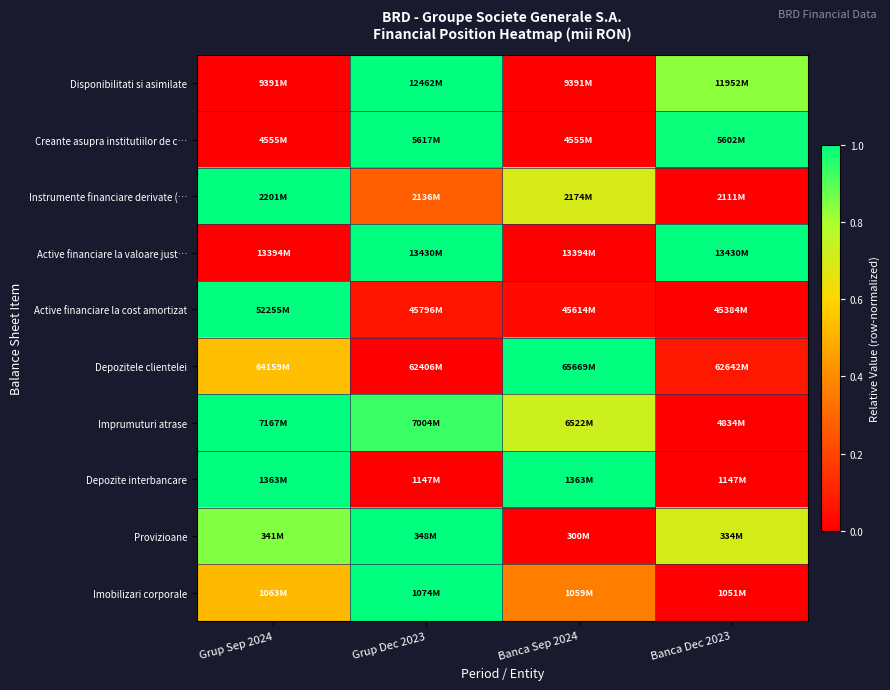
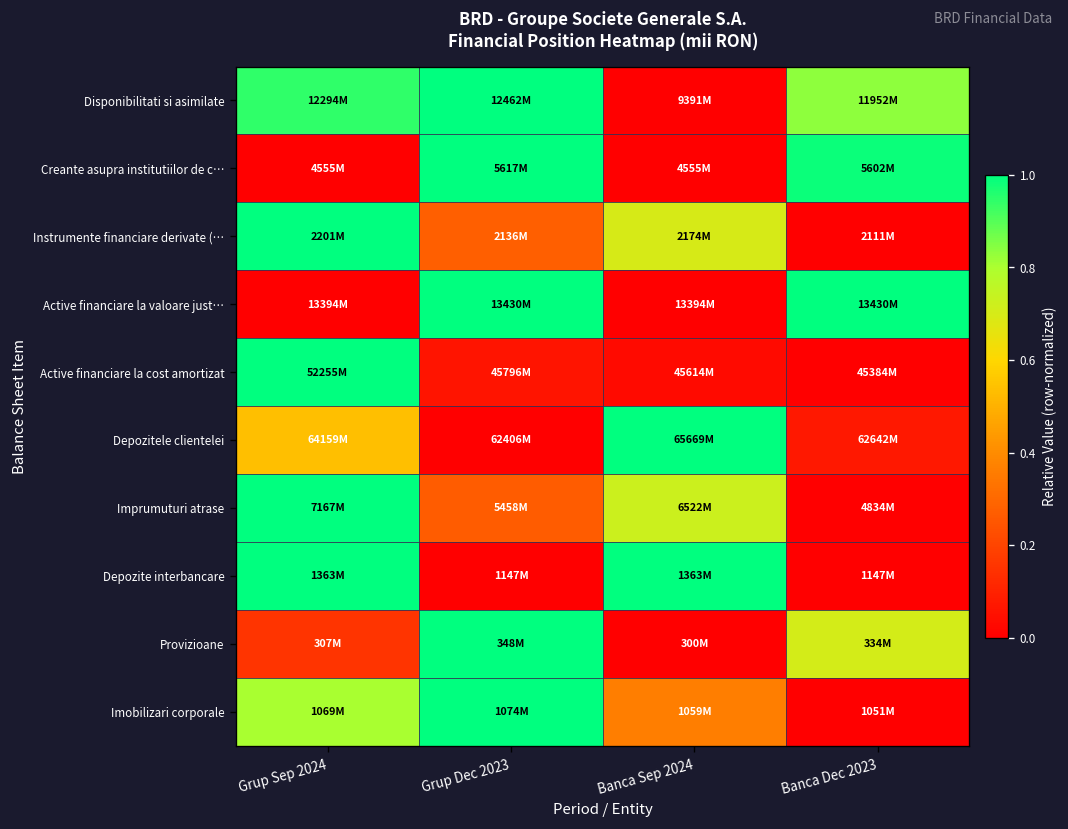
  {
    "Disponibilitati si asimilate": {
-     "Grup Sep 2024": "9391M",
+     "Grup Sep 2024": "12294M",
      "Grup Dec 2023": "12462M",
      "Banca Sep 2024": "9391M",
      "Banca Dec 2023": "11952M"
    },
    "Creante asupra institutiilor de c…": {
      "Grup Sep 2024": "4555M",
      "Grup Dec 2023": "5617M",
      "Banca Sep 2024": "4555M",
      "Banca Dec 2023": "5602M"
    },
    "Instrumente financiare derivate (…": {
      "Grup Sep 2024": "2201M",
      "Grup Dec 2023": "2136M",
      "Banca Sep 2024": "2174M",
      "Banca Dec 2023": "2111M"
    },
    "Active financiare la valoare just…": {
      "Grup Sep 2024": "13394M",
      "Grup Dec 2023": "13430M",
      "Banca Sep 2024": "13394M",
      "Banca Dec 2023": "13430M"
    },
    "Active financiare la cost amortizat": {
      "Grup Sep 2024": "52255M",
      "Grup Dec 2023": "45796M",
      "Banca Sep 2024": "45614M",
      "Banca Dec 2023": "45384M"
    },
    "Depozitele clientelei": {
      "Grup Sep 2024": "64159M",
      "Grup Dec 2023": "62406M",
      "Banca Sep 2024": "65669M",
      "Banca Dec 2023": "62642M"
    },
    "Imprumuturi atrase": {
      "Grup Sep 2024": "7167M",
-     "Grup Dec 2023": "7004M",
+     "Grup Dec 2023": "5458M",
      "Banca Sep 2024": "6522M",
      "Banca Dec 2023": "4834M"
    },
    "Depozite interbancare": {
      "Grup Sep 2024": "1363M",
      "Grup Dec 2023": "1147M",
      "Banca Sep 2024": "1363M",
      "Banca Dec 2023": "1147M"
    },
    "Provizioane": {
-     "Grup Sep 2024": "341M",
+     "Grup Sep 2024": "307M",
      "Grup Dec 2023": "348M",
      "Banca Sep 2024": "300M",
      "Banca Dec 2023": "334M"
    },
    "Imobilizari corporale": {
-     "Grup Sep 2024": "1063M",
+     "Grup Sep 2024": "1069M",
      "Grup Dec 2023": "1074M",
      "Banca Sep 2024": "1059M",
      "Banca Dec 2023": "1051M"
    }
  }
